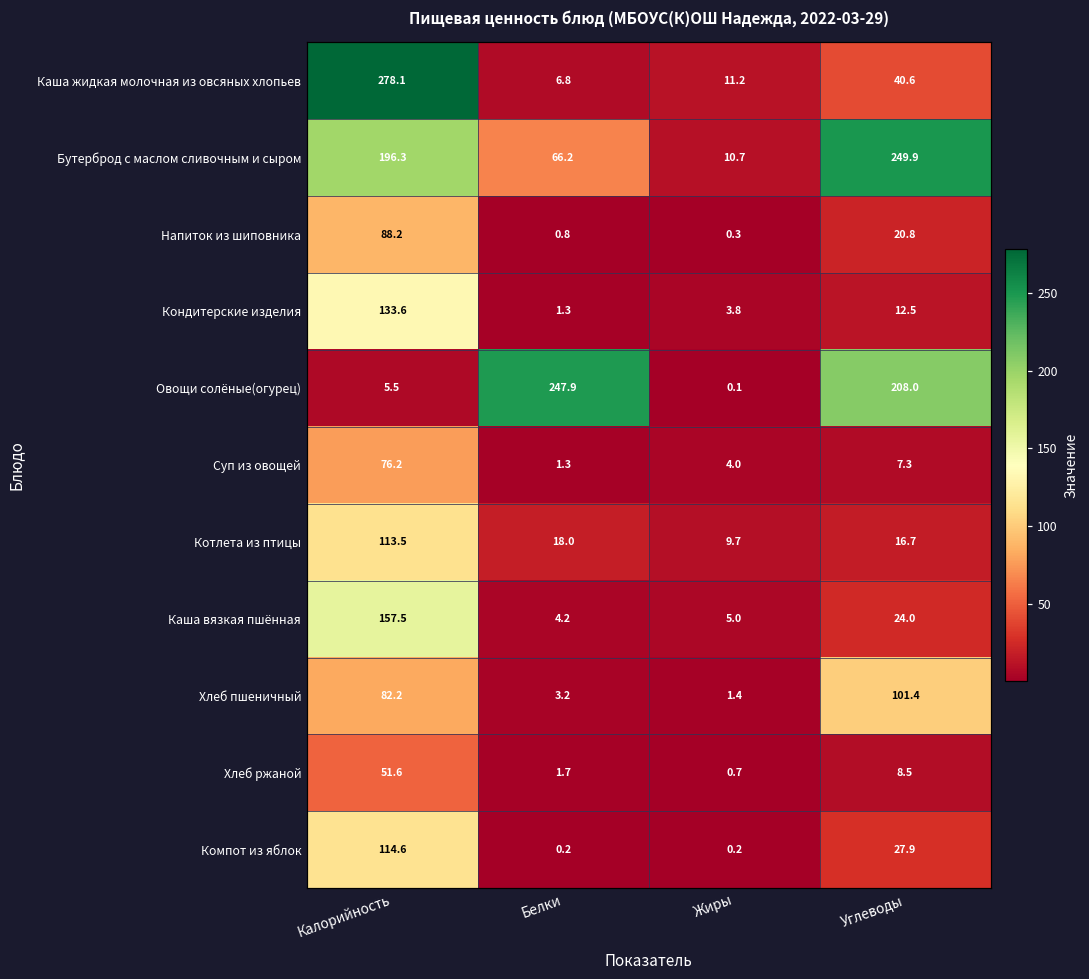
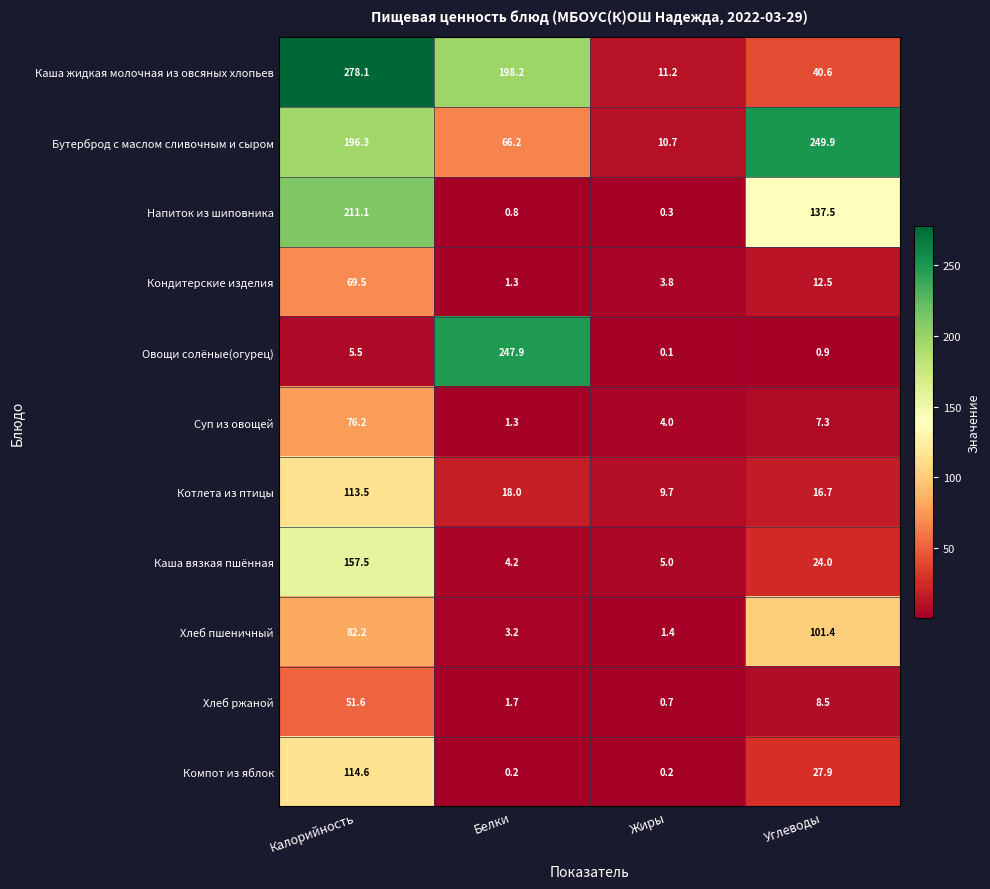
  {
    "Каша жидкая молочная из овсяных хлопьев": {
      "Калорийность": 278.1,
-     "Белки": 6.8,
+     "Белки": 198.2,
      "Жиры": 11.2,
      "Углеводы": 40.6
    },
    "Бутерброд с маслом сливочным и сыром": {
      "Калорийность": 196.3,
      "Белки": 66.2,
      "Жиры": 10.7,
      "Углеводы": 249.9
    },
    "Напиток из шиповника": {
-     "Калорийность": 88.2,
+     "Калорийность": 211.1,
      "Белки": 0.8,
      "Жиры": 0.3,
-     "Углеводы": 20.8
+     "Углеводы": 137.5
    },
    "Кондитерские изделия": {
-     "Калорийность": 133.6,
+     "Калорийность": 69.5,
      "Белки": 1.3,
      "Жиры": 3.8,
      "Углеводы": 12.5
    },
    "Овощи солёные(огурец)": {
      "Калорийность": 5.5,
      "Белки": 247.9,
      "Жиры": 0.1,
-     "Углеводы": 208.0
+     "Углеводы": 0.9
    },
    "Суп из овощей": {
      "Калорийность": 76.2,
      "Белки": 1.3,
      "Жиры": 4.0,
      "Углеводы": 7.3
    },
    "Котлета из птицы": {
      "Калорийность": 113.5,
      "Белки": 18.0,
      "Жиры": 9.7,
      "Углеводы": 16.7
    },
    "Каша вязкая пшённая": {
      "Калорийность": 157.5,
      "Белки": 4.2,
      "Жиры": 5.0,
      "Углеводы": 24.0
    },
    "Хлеб пшеничный": {
      "Калорийность": 82.2,
      "Белки": 3.2,
      "Жиры": 1.4,
      "Углеводы": 101.4
    },
    "Хлеб ржаной": {
      "Калорийность": 51.6,
      "Белки": 1.7,
      "Жиры": 0.7,
      "Углеводы": 8.5
    },
    "Компот из яблок": {
      "Калорийность": 114.6,
      "Белки": 0.2,
      "Жиры": 0.2,
      "Углеводы": 27.9
    }
  }
